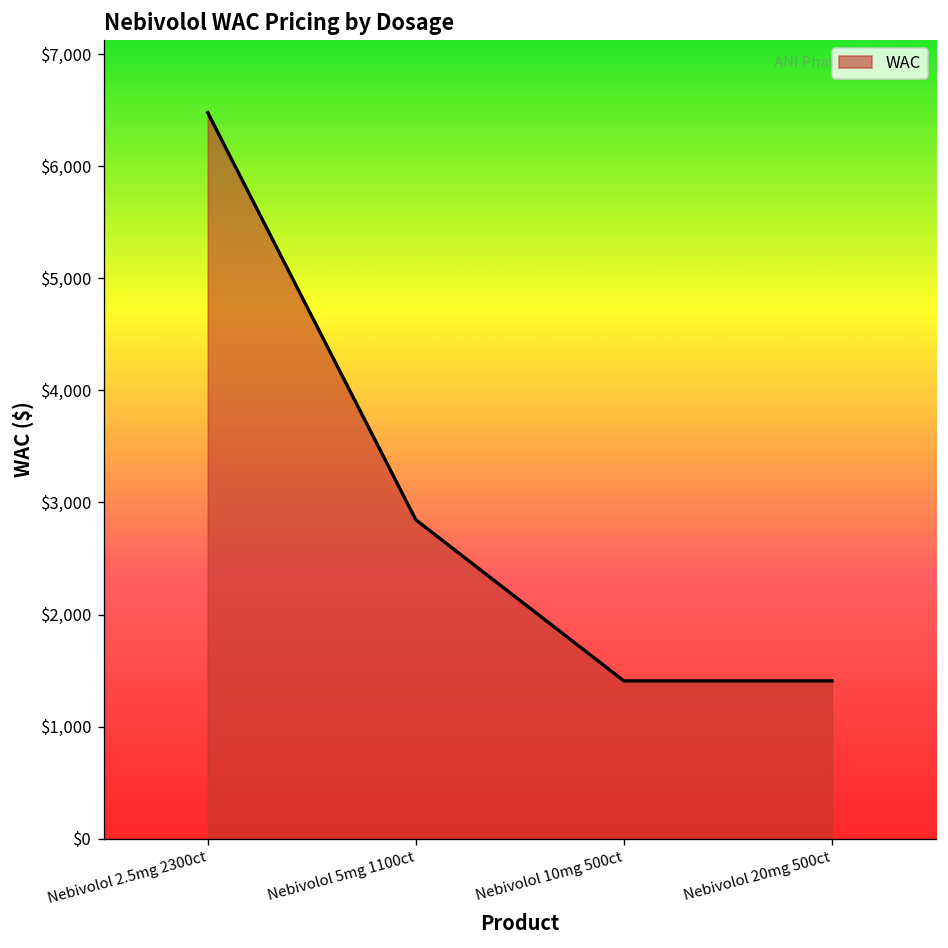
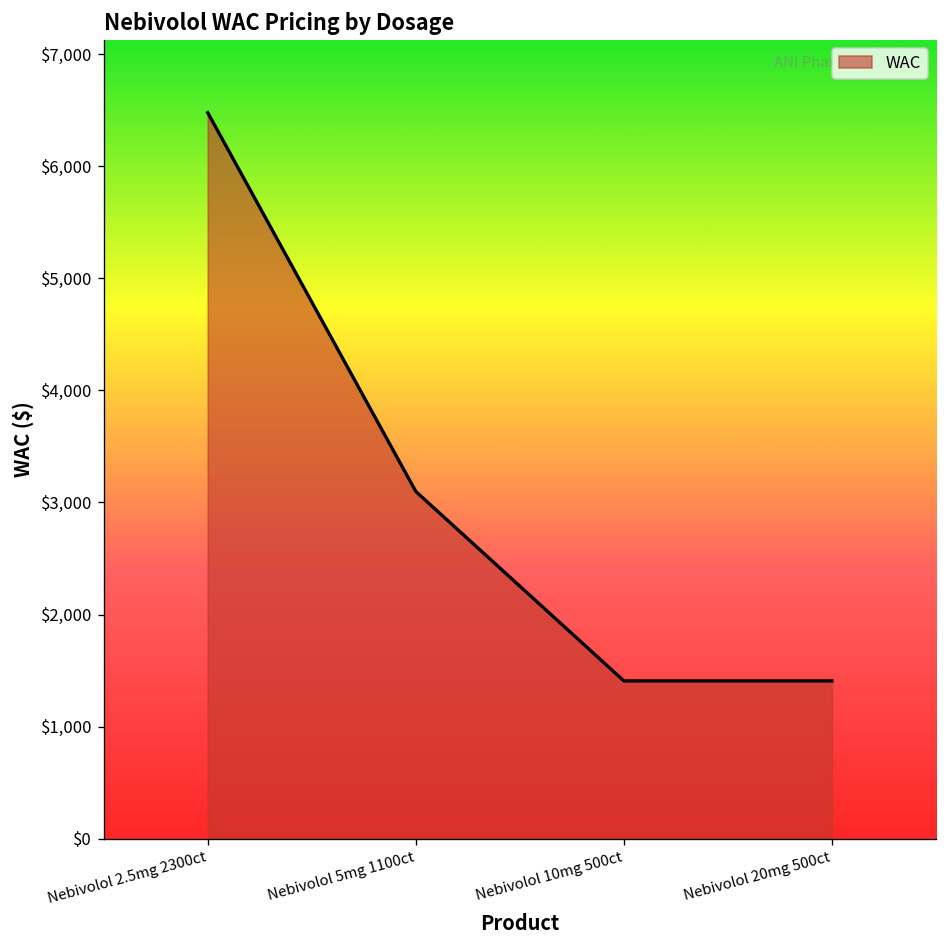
  {
    "Nebivolol 2.5mg 2300ct": "$6,500",
-   "Nebivolol 5mg 1100ct": "$2,800",
+   "Nebivolol 5mg 1100ct": "$3,100",
    "Nebivolol 10mg 500ct": "$1,400",
    "Nebivolol 20mg 500ct": "$1,400"
  }
